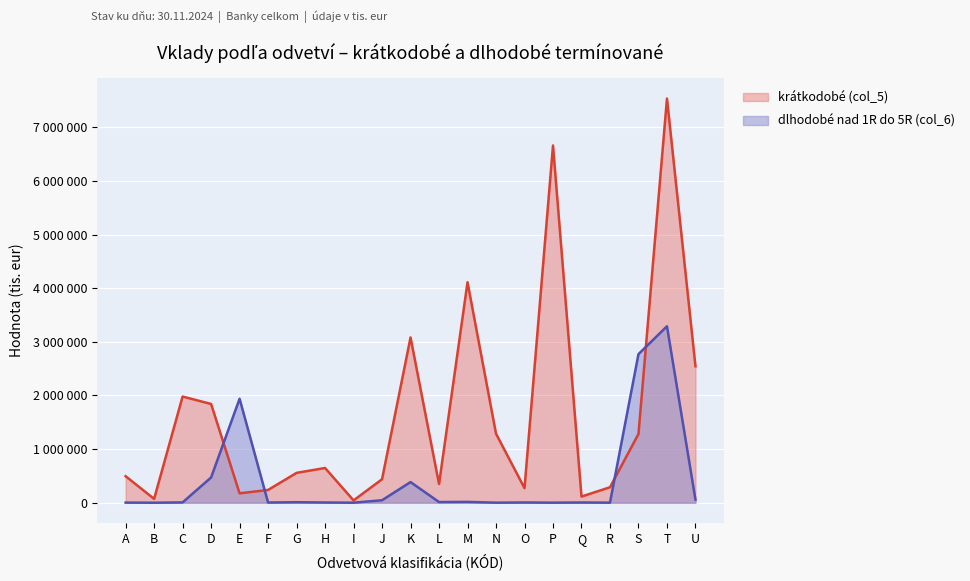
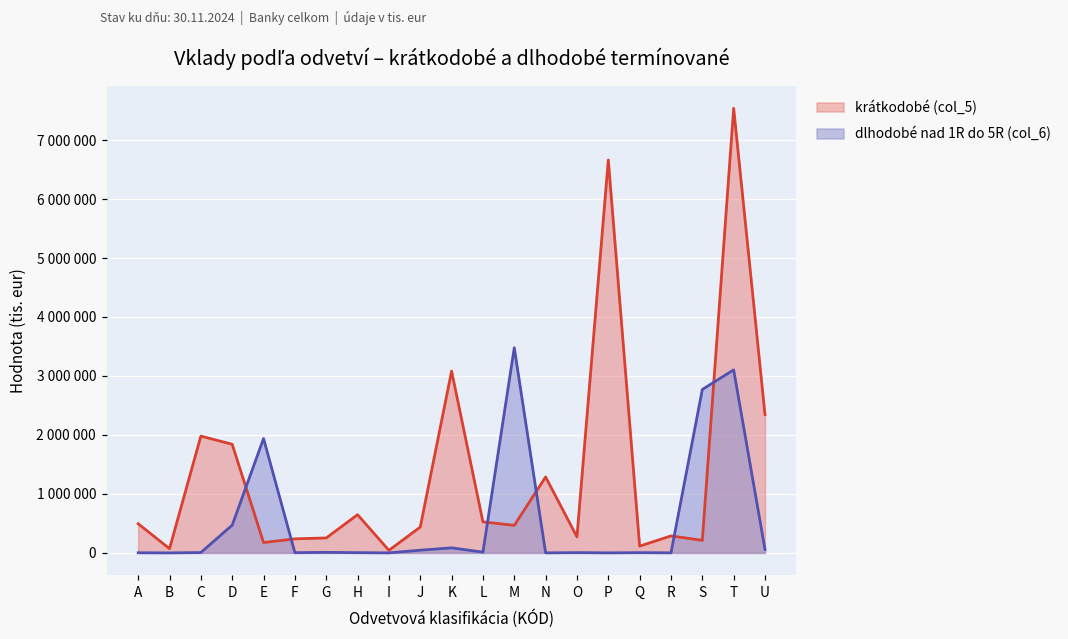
  {
    "krátkodobé (col_5)": {
      "A": 500000,
      "B": 100000,
      "C": 2000000,
      "D": 1800000,
      "E": 200000,
      "F": 200000,
-     "G": 600000,
+     "G": 300000,
      "H": 600000,
      "J": 400000,
      "K": 3100000,
-     "L": 300000,
-     "M": 4100000,
+     "L": 500000,
+     "M": 500000,
      "N": 1300000,
      "O": 300000,
      "P": 6700000,
      "Q": 100000,
      "R": 300000,
-     "S": 1300000,
+     "S": 200000,
      "T": 7500000,
-     "U": 2500000
+     "U": 2300000
    },
    "dlhodobé nad 1R do 5R (col_6)": {
      "A": 0,
      "B": 0,
      "C": 0,
      "D": 500000,
      "E": 1900000,
      "F": 0,
      "G": 0,
      "H": 0,
      "J": 0,
-     "K": 400000,
+     "K": 100000,
      "L": 0,
-     "M": 0,
+     "M": 3500000,
      "N": 0,
      "O": 0,
      "P": 0,
      "Q": 0,
      "R": 0,
      "S": 2800000,
-     "T": 3300000,
+     "T": 3100000,
      "U": 100000
    }
  }
